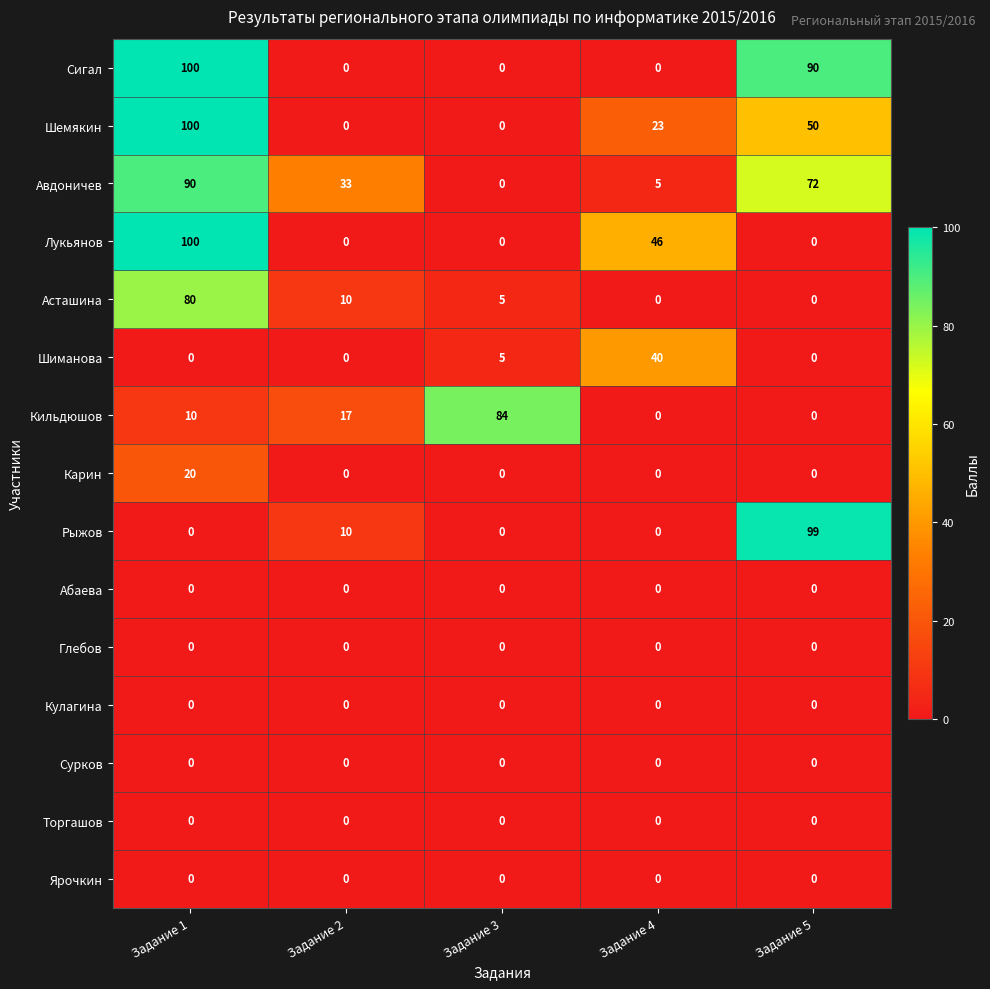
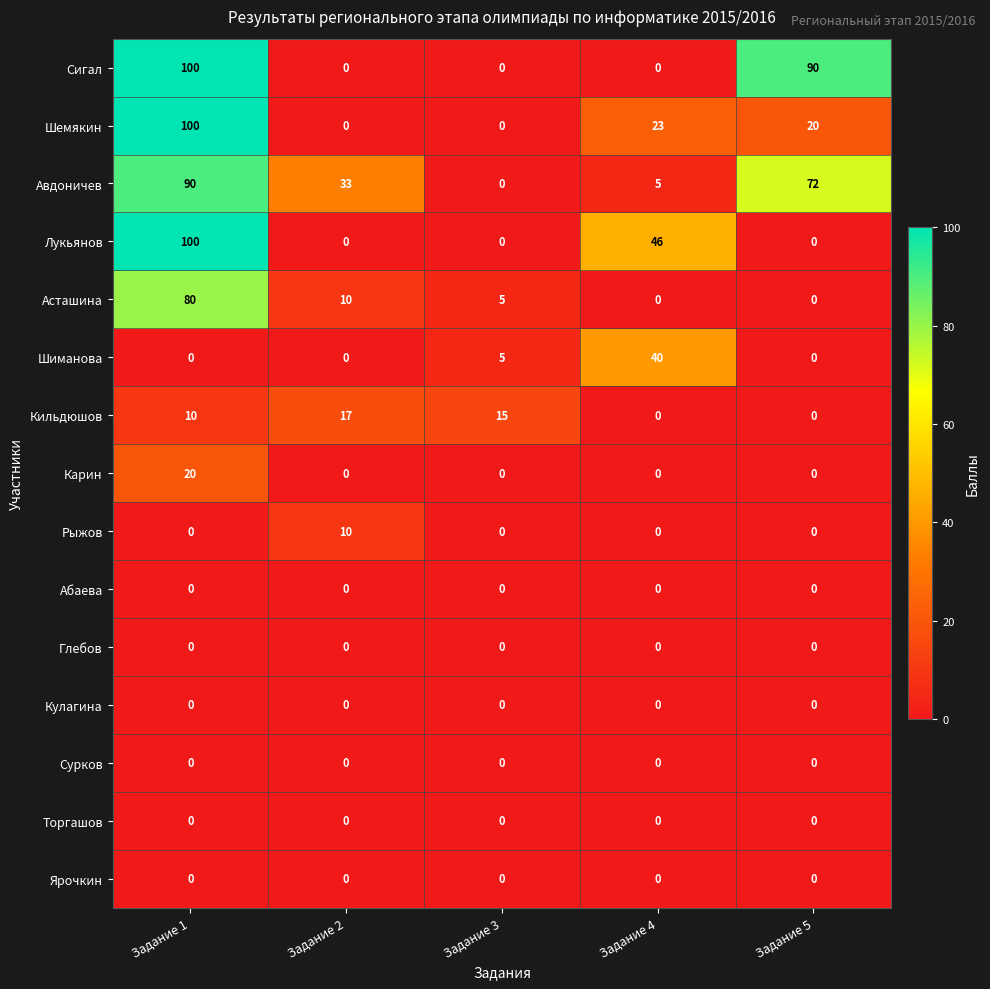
  {
    "Сигал": {
      "Задание 1": 100,
      "Задание 2": 0,
      "Задание 3": 0,
      "Задание 4": 0,
      "Задание 5": 90
    },
    "Шемякин": {
      "Задание 1": 100,
      "Задание 2": 0,
      "Задание 3": 0,
      "Задание 4": 23,
-     "Задание 5": 50
+     "Задание 5": 20
    },
    "Авдоничев": {
      "Задание 1": 90,
      "Задание 2": 33,
      "Задание 3": 0,
      "Задание 4": 5,
      "Задание 5": 72
    },
    "Лукьянов": {
      "Задание 1": 100,
      "Задание 2": 0,
      "Задание 3": 0,
      "Задание 4": 46,
      "Задание 5": 0
    },
    "Асташина": {
      "Задание 1": 80,
      "Задание 2": 10,
      "Задание 3": 5,
      "Задание 4": 0,
      "Задание 5": 0
    },
    "Шиманова": {
      "Задание 1": 0,
      "Задание 2": 0,
      "Задание 3": 5,
      "Задание 4": 40,
      "Задание 5": 0
    },
    "Кильдюшов": {
      "Задание 1": 10,
      "Задание 2": 17,
-     "Задание 3": 84,
+     "Задание 3": 15,
      "Задание 4": 0,
      "Задание 5": 0
    },
    "Карин": {
      "Задание 1": 20,
      "Задание 2": 0,
      "Задание 3": 0,
      "Задание 4": 0,
      "Задание 5": 0
    },
    "Рыжов": {
      "Задание 1": 0,
      "Задание 2": 10,
      "Задание 3": 0,
      "Задание 4": 0,
-     "Задание 5": 99
+     "Задание 5": 0
    },
    "Абаева": {
      "Задание 1": 0,
      "Задание 2": 0,
      "Задание 3": 0,
      "Задание 4": 0,
      "Задание 5": 0
    },
    "Глебов": {
      "Задание 1": 0,
      "Задание 2": 0,
      "Задание 3": 0,
      "Задание 4": 0,
      "Задание 5": 0
    },
    "Кулагина": {
      "Задание 1": 0,
      "Задание 2": 0,
      "Задание 3": 0,
      "Задание 4": 0,
      "Задание 5": 0
    },
    "Сурков": {
      "Задание 1": 0,
      "Задание 2": 0,
      "Задание 3": 0,
      "Задание 4": 0,
      "Задание 5": 0
    },
    "Торгашов": {
      "Задание 1": 0,
      "Задание 2": 0,
      "Задание 3": 0,
      "Задание 4": 0,
      "Задание 5": 0
    },
    "Ярочкин": {
      "Задание 1": 0,
      "Задание 2": 0,
      "Задание 3": 0,
      "Задание 4": 0,
      "Задание 5": 0
    }
  }
